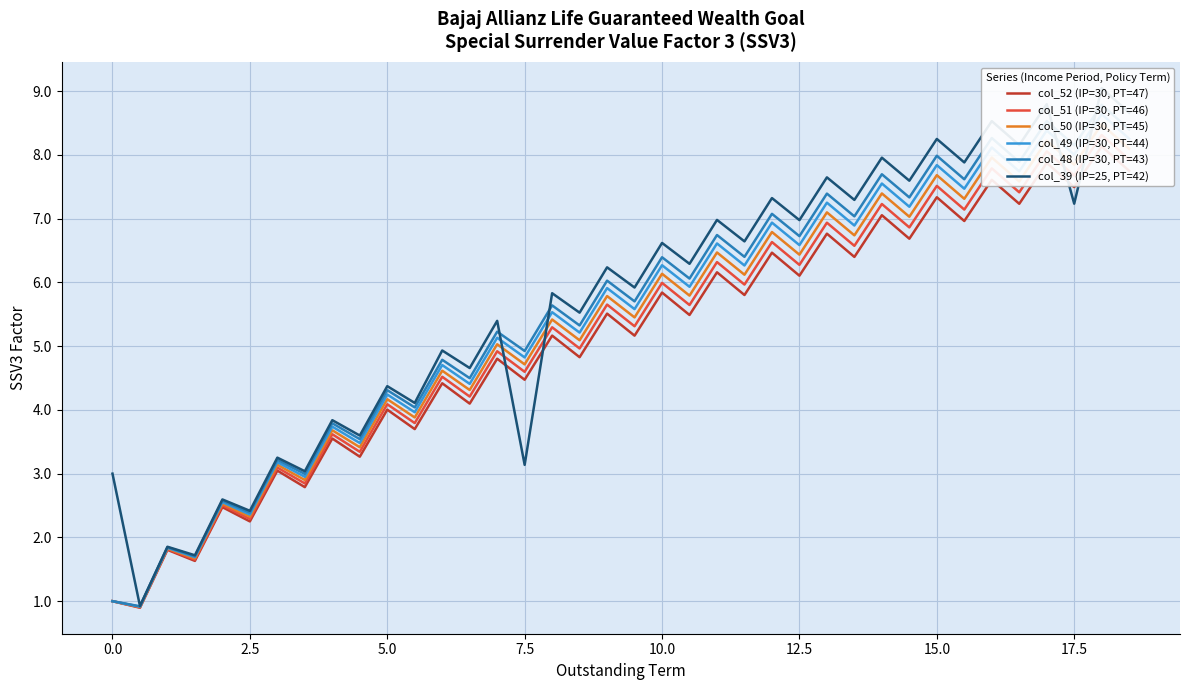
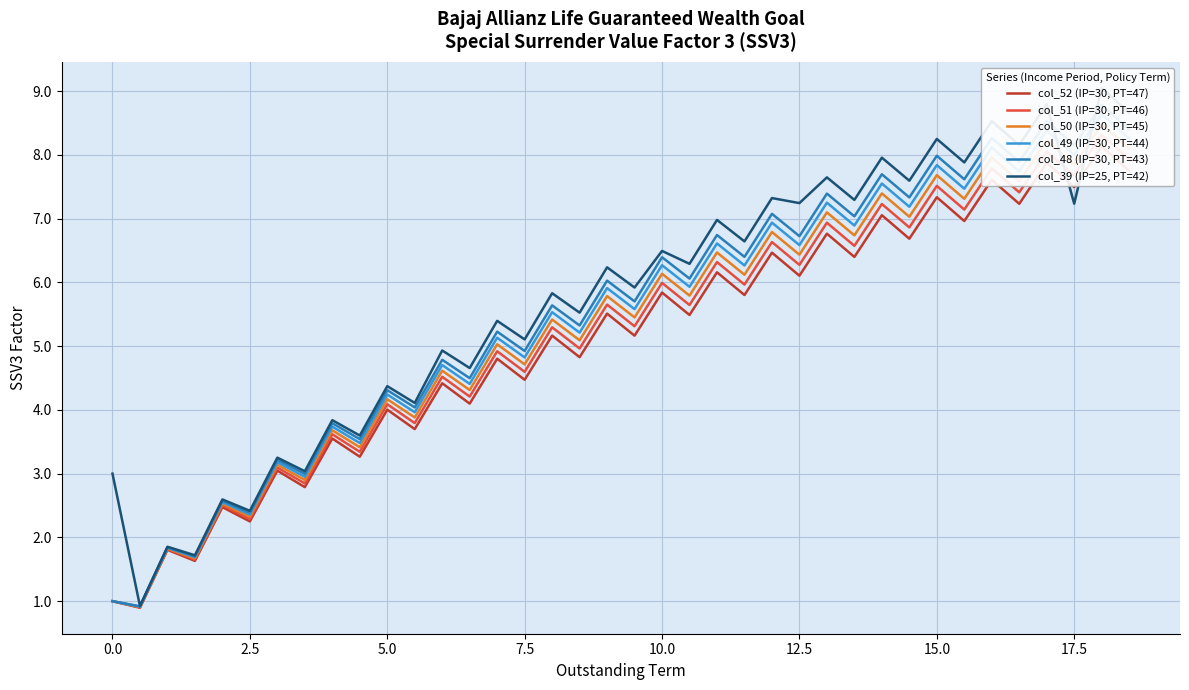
  {
    "col_39 (IP=25, PT=42)": {
      "0.0": 3.0,
      "5.0": 4.4,
-     "7.5": 3.1,
-     "10.0": 6.6,
-     "12.5": 7.0,
+     "7.5": 5.1,
+     "10.0": 6.5,
+     "12.5": 7.2,
      "15.0": 8.2,
      "17.5": 7.2
    }
  }
